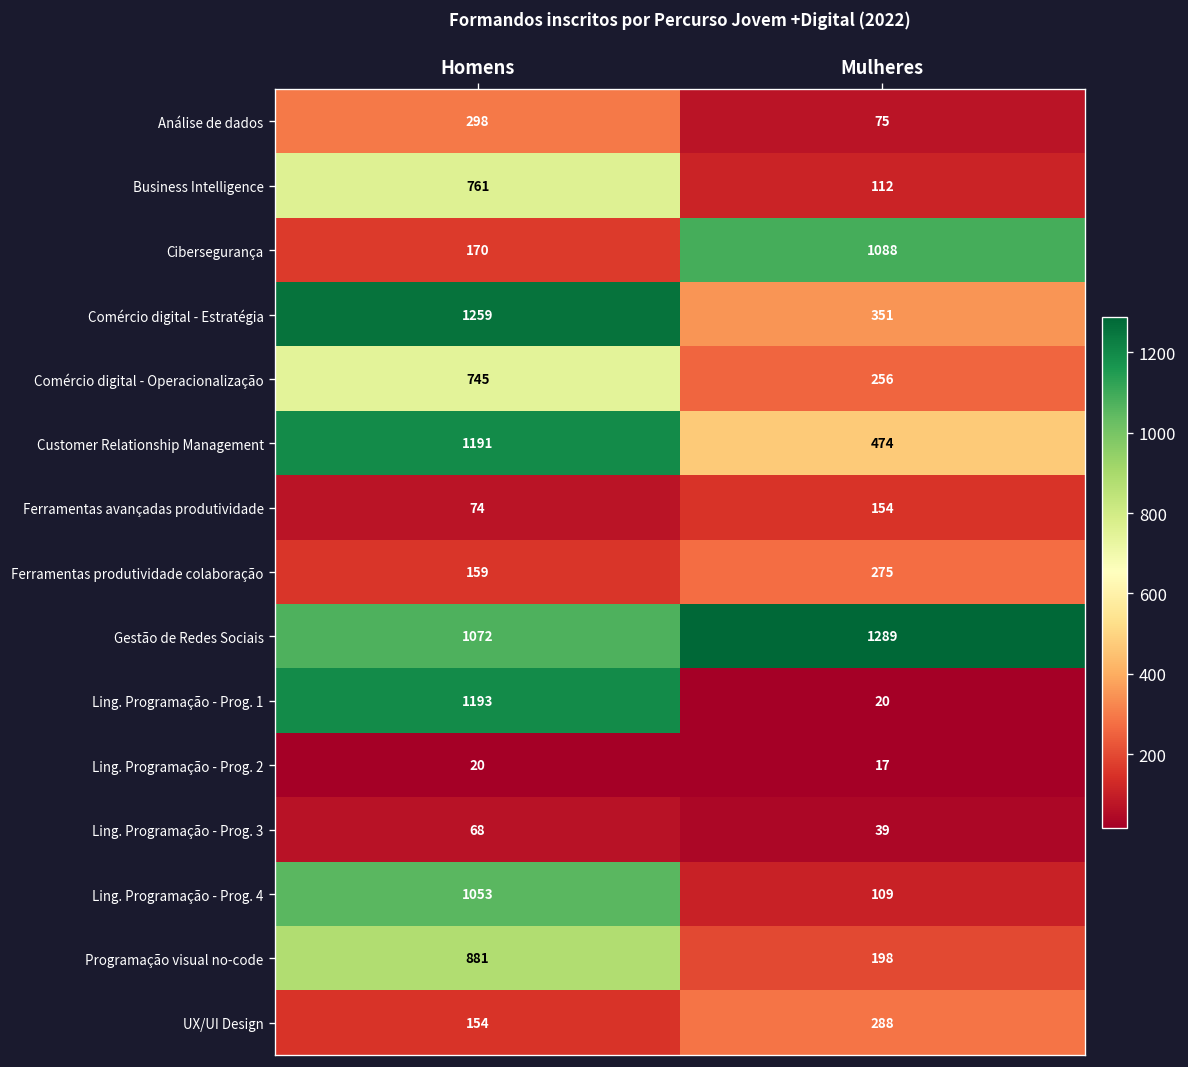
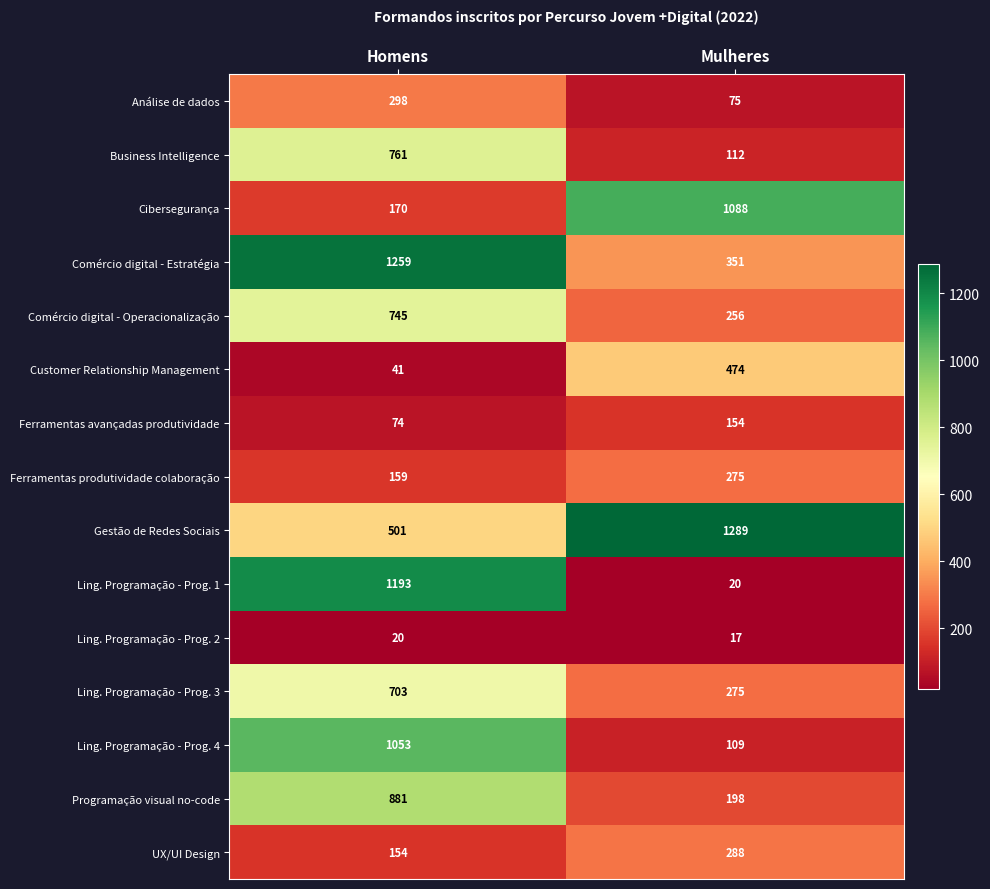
  {
    "Análise de dados": {
      "Homens": 298,
      "Mulheres": 75
    },
    "Business Intelligence": {
      "Homens": 761,
      "Mulheres": 112
    },
    "Cibersegurança": {
      "Homens": 170,
      "Mulheres": 1088
    },
    "Comércio digital - Estratégia": {
      "Homens": 1259,
      "Mulheres": 351
    },
    "Comércio digital - Operacionalização": {
      "Homens": 745,
      "Mulheres": 256
    },
    "Customer Relationship Management": {
-     "Homens": 1191,
+     "Homens": 41,
      "Mulheres": 474
    },
    "Ferramentas avançadas produtividade": {
      "Homens": 74,
      "Mulheres": 154
    },
    "Ferramentas produtividade colaboração": {
      "Homens": 159,
      "Mulheres": 275
    },
    "Gestão de Redes Sociais": {
-     "Homens": 1072,
+     "Homens": 501,
      "Mulheres": 1289
    },
    "Ling. Programação - Prog. 1": {
      "Homens": 1193,
      "Mulheres": 20
    },
    "Ling. Programação - Prog. 2": {
      "Homens": 20,
      "Mulheres": 17
    },
    "Ling. Programação - Prog. 3": {
-     "Homens": 68,
-     "Mulheres": 39
+     "Homens": 703,
+     "Mulheres": 275
    },
    "Ling. Programação - Prog. 4": {
      "Homens": 1053,
      "Mulheres": 109
    },
    "Programação visual no-code": {
      "Homens": 881,
      "Mulheres": 198
    },
    "UX/UI Design": {
      "Homens": 154,
      "Mulheres": 288
    }
  }
